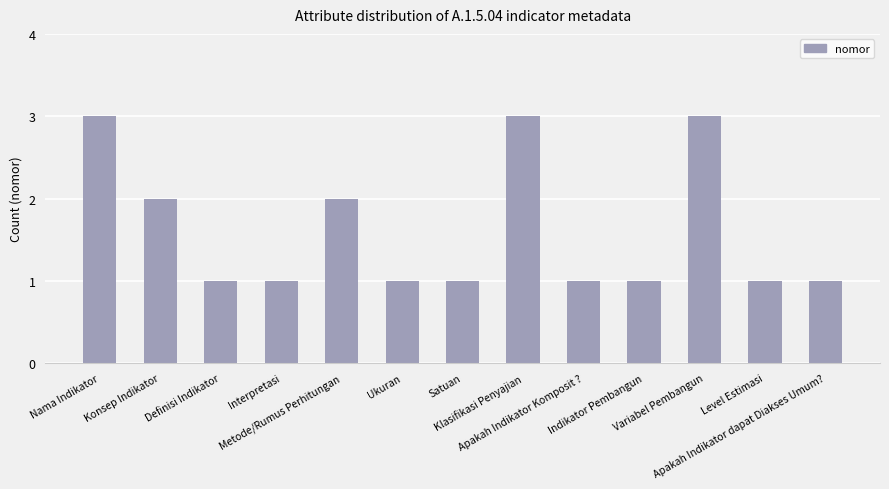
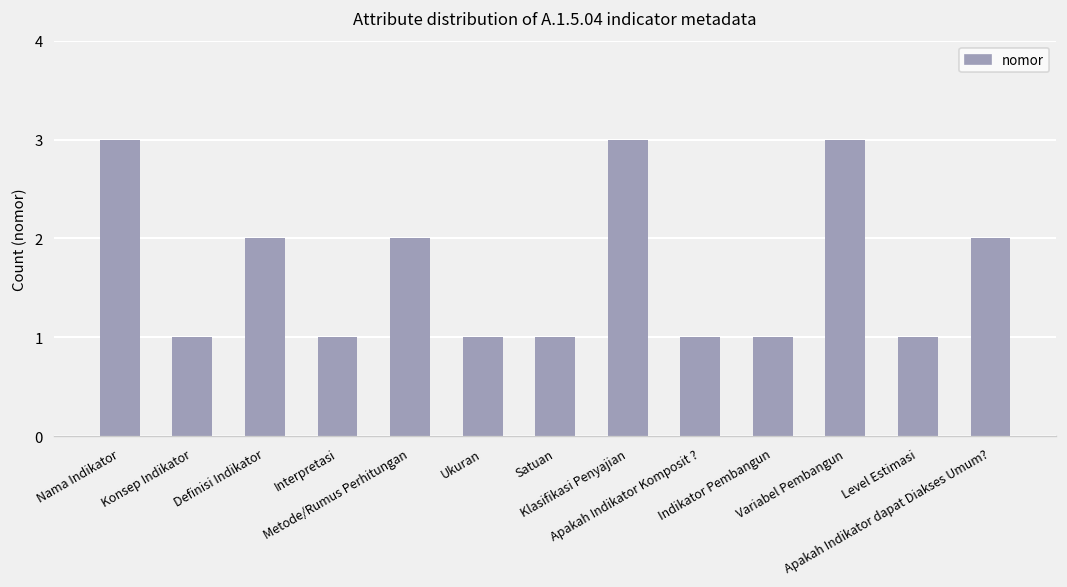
  {
    "Nama Indikator": 3,
-   "Konsep Indikator": 2,
-   "Definisi Indikator": 1,
+   "Konsep Indikator": 1,
+   "Definisi Indikator": 2,
    "Interpretasi": 1,
    "Metode/Rumus Perhitungan": 2,
    "Ukuran": 1,
    "Satuan": 1,
    "Klasifikasi Penyajian": 3,
    "Apakah Indikator Komposit ?": 1,
    "Indikator Pembangun": 1,
    "Variabel Pembangun": 3,
    "Level Estimasi": 1,
-   "Apakah Indikator dapat Diakses Umum?": 1
+   "Apakah Indikator dapat Diakses Umum?": 2
  }
